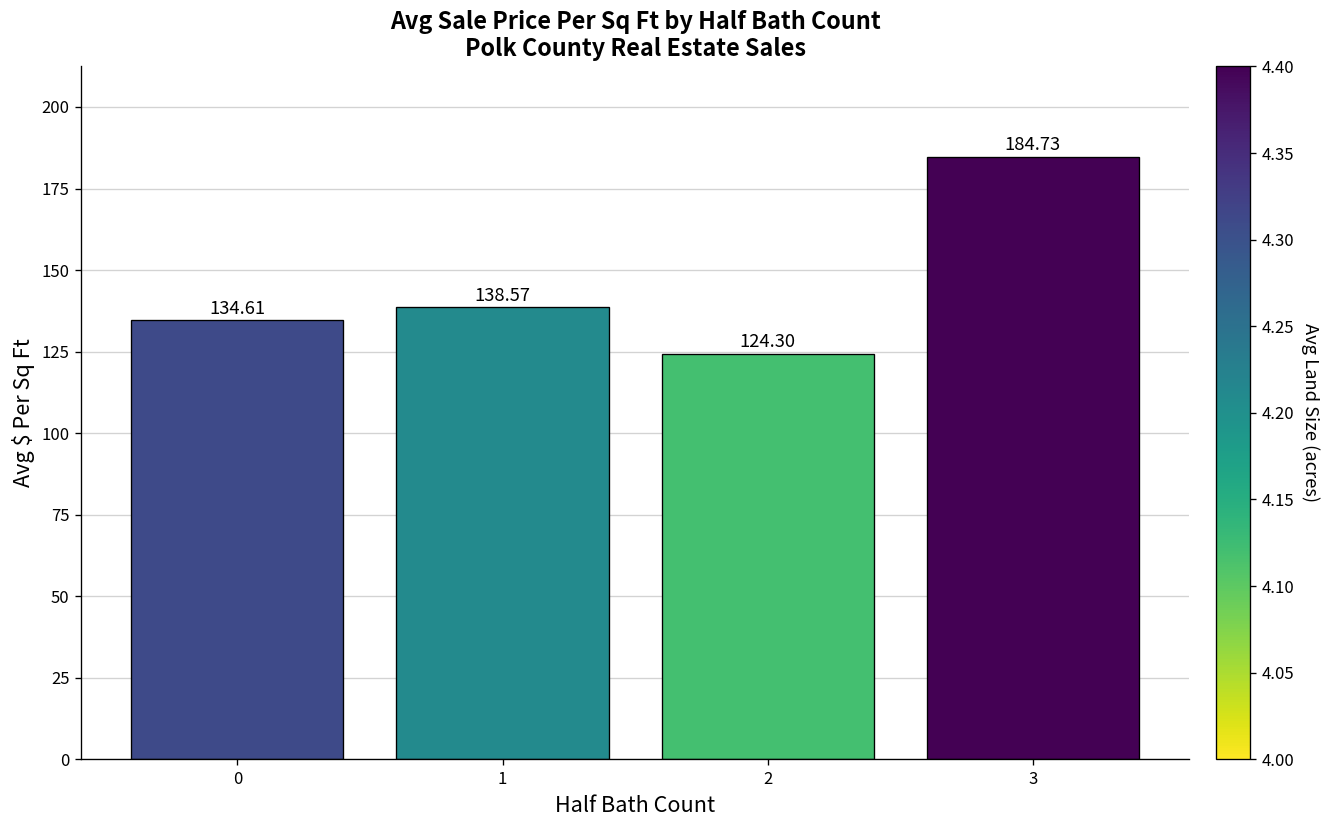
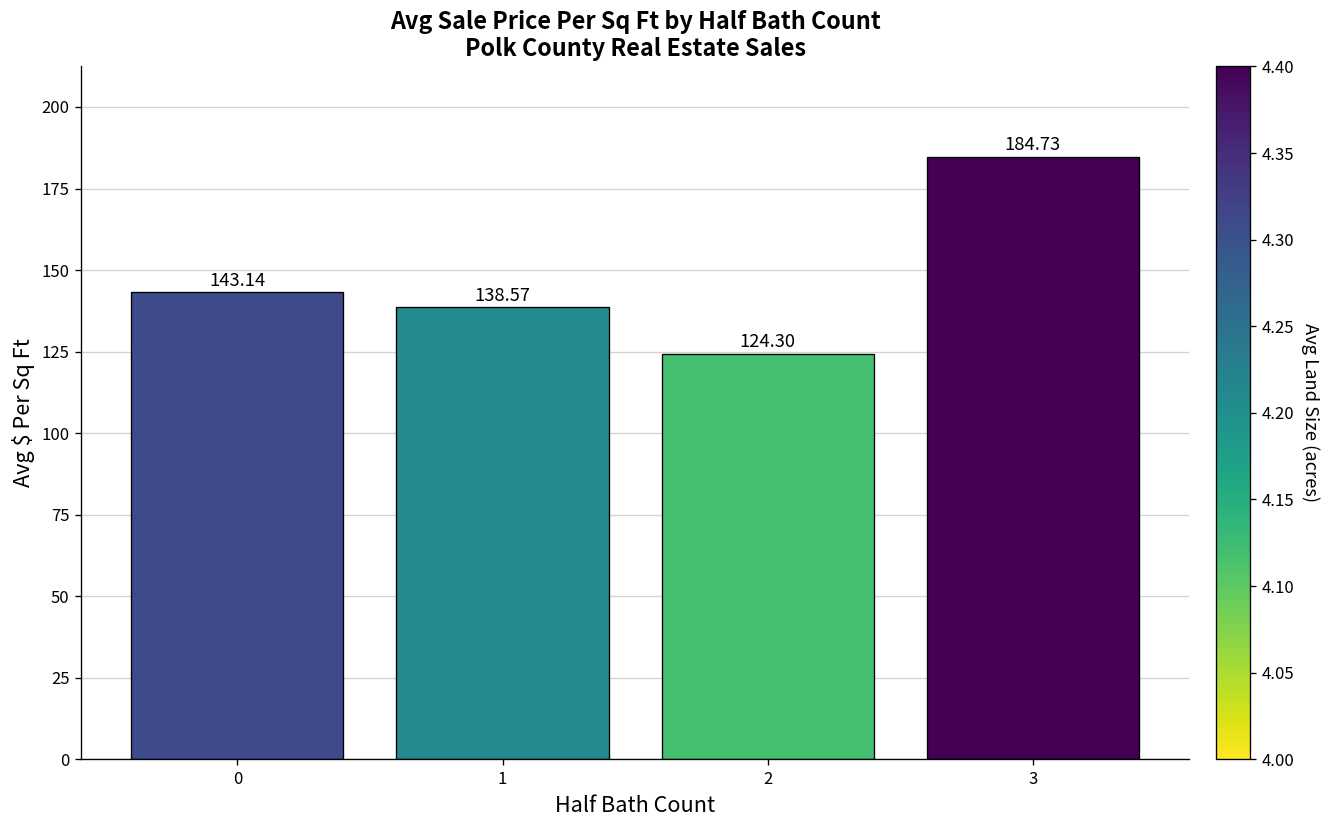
  {
-   "0": 134.61,
+   "0": 143.14,
    "1": 138.57,
    "2": 124.30,
    "3": 184.73
  }
